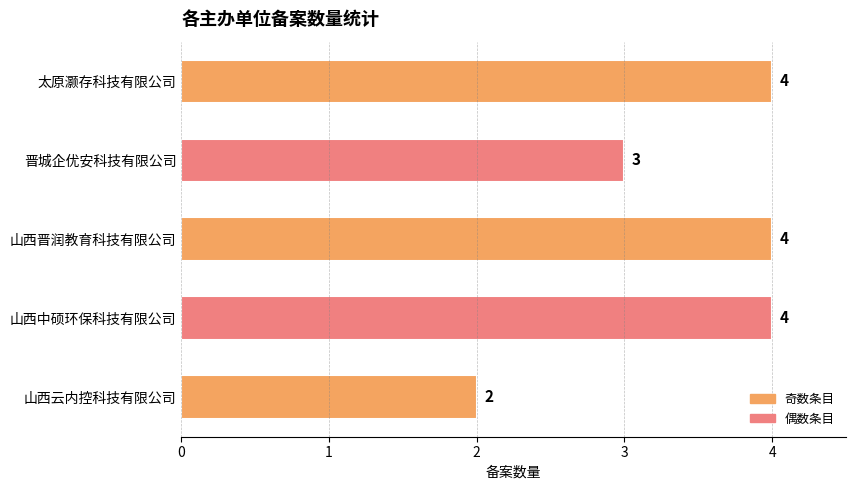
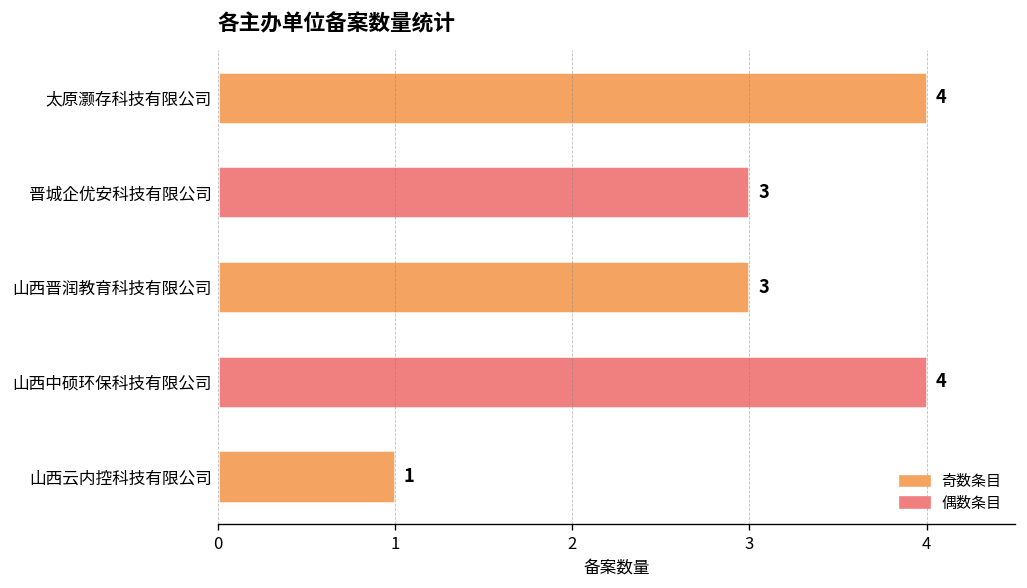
  {
    "太原灏存科技有限公司": 4,
    "晋城企优安科技有限公司": 3,
-   "山西晋润教育科技有限公司": 4,
+   "山西晋润教育科技有限公司": 3,
    "山西中硕环保科技有限公司": 4,
-   "山西云内控科技有限公司": 2
+   "山西云内控科技有限公司": 1
  }
